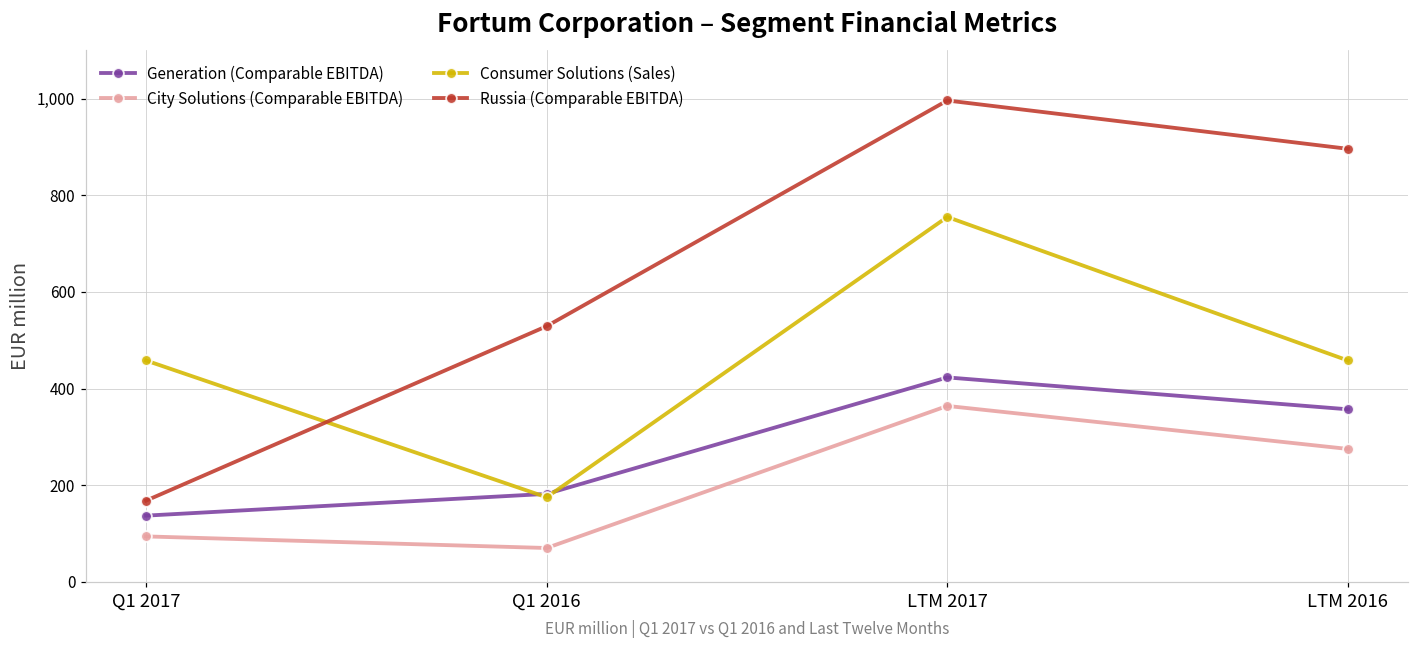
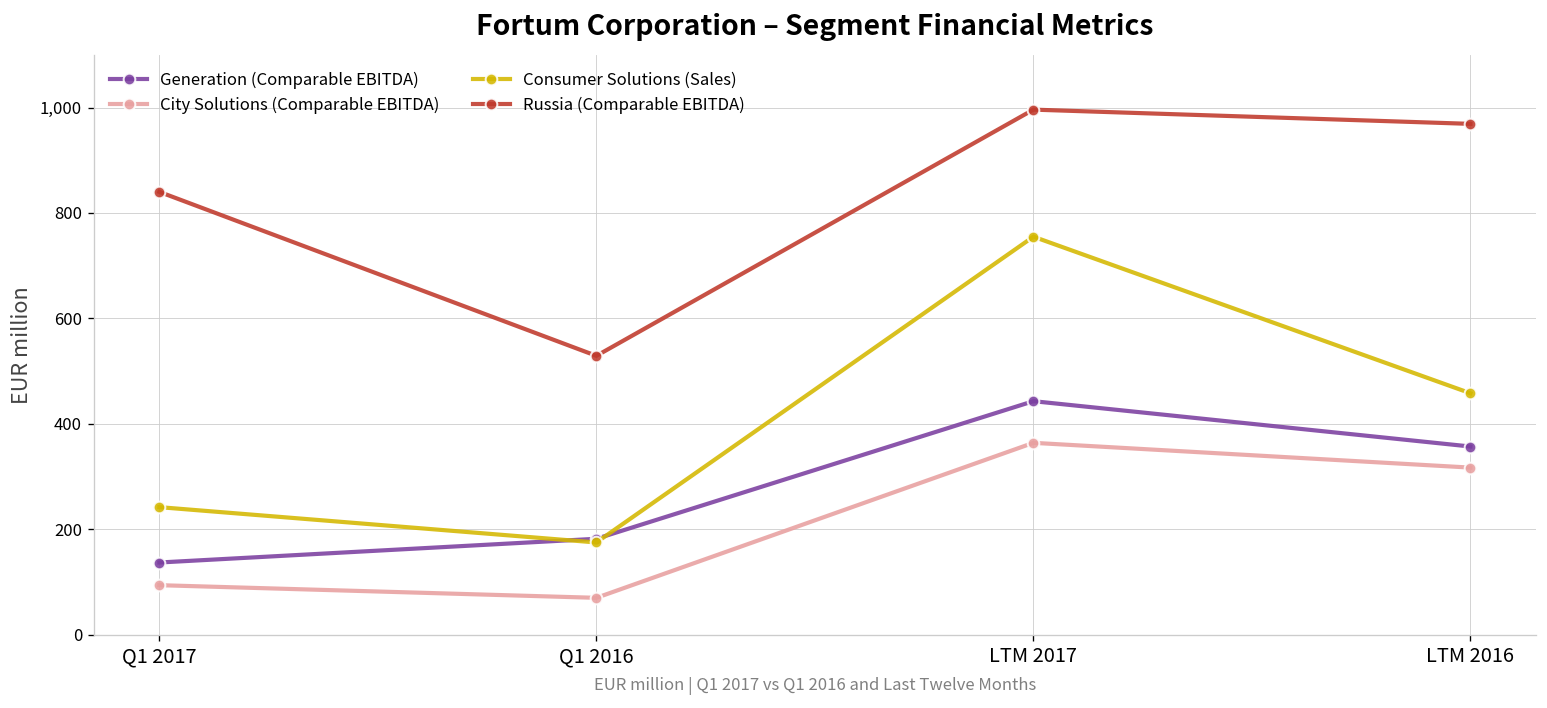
  {
    "Generation (Comparable EBITDA)": {
      "Q1 2017": "140",
      "Q1 2016": "180",
-     "LTM 2017": "420",
+     "LTM 2017": "440",
      "LTM 2016": "360"
    },
    "City Solutions (Comparable EBITDA)": {
      "Q1 2017": "90",
      "Q1 2016": "70",
      "LTM 2017": "360",
-     "LTM 2016": "280"
+     "LTM 2016": "320"
    },
    "Consumer Solutions (Sales)": {
-     "Q1 2017": "460",
+     "Q1 2017": "240",
      "Q1 2016": "180",
      "LTM 2017": "760",
      "LTM 2016": "460"
    },
    "Russia (Comparable EBITDA)": {
-     "Q1 2017": "170",
+     "Q1 2017": "840",
      "Q1 2016": "530",
      "LTM 2017": "1,000",
-     "LTM 2016": "900"
+     "LTM 2016": "970"
    }
  }
